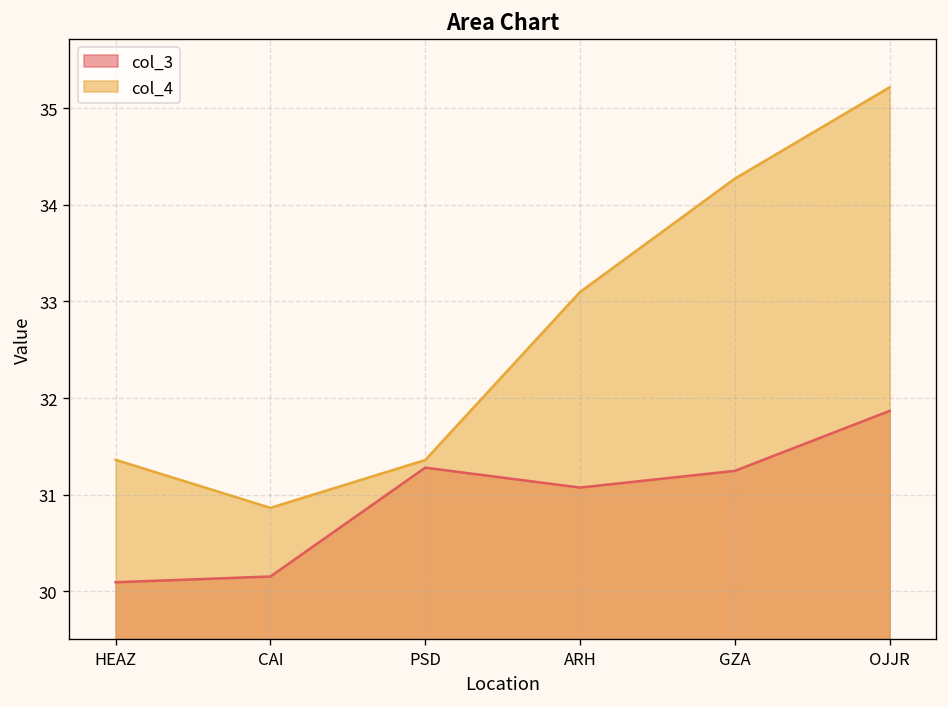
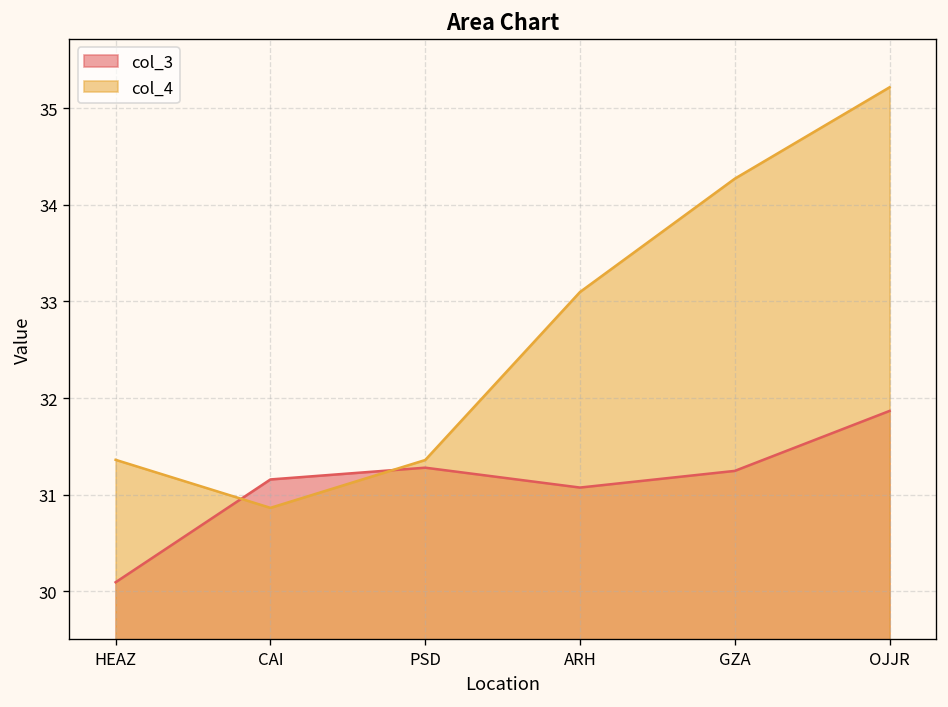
  {
    "col_3": {
      "HEAZ": 30.1,
-     "CAI": 30.2,
+     "CAI": 31.2,
      "PSD": 31.3,
      "ARH": 31.1,
      "GZA": 31.2,
      "OJJR": 31.9
    },
    "col_4": {
      "HEAZ": 31.4,
      "CAI": 30.9,
      "PSD": 31.4,
      "ARH": 33.1,
      "GZA": 34.3,
      "OJJR": 35.2
    }
  }
